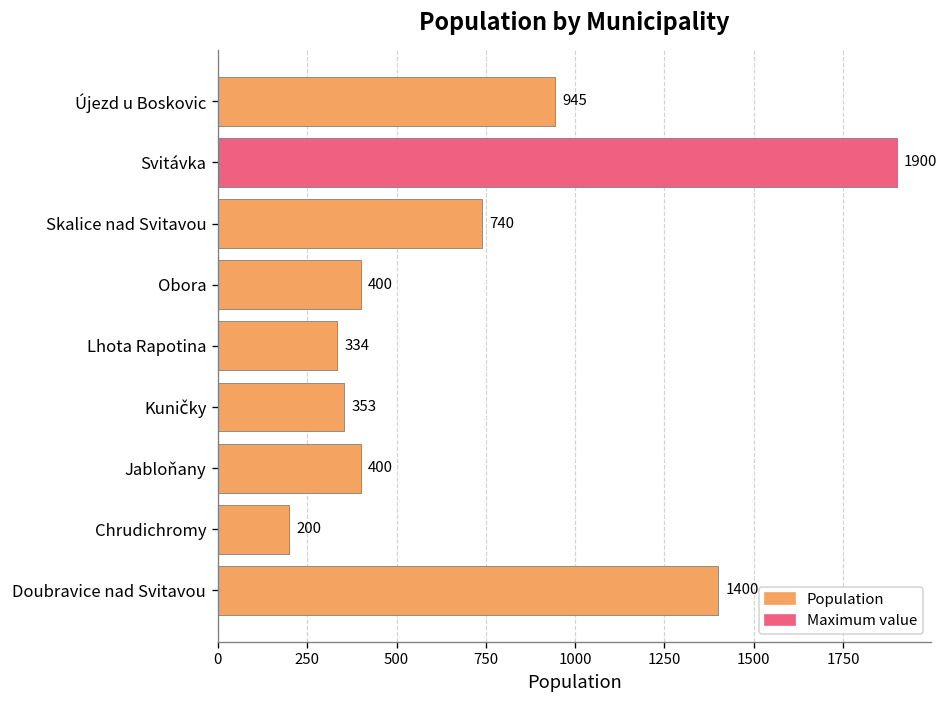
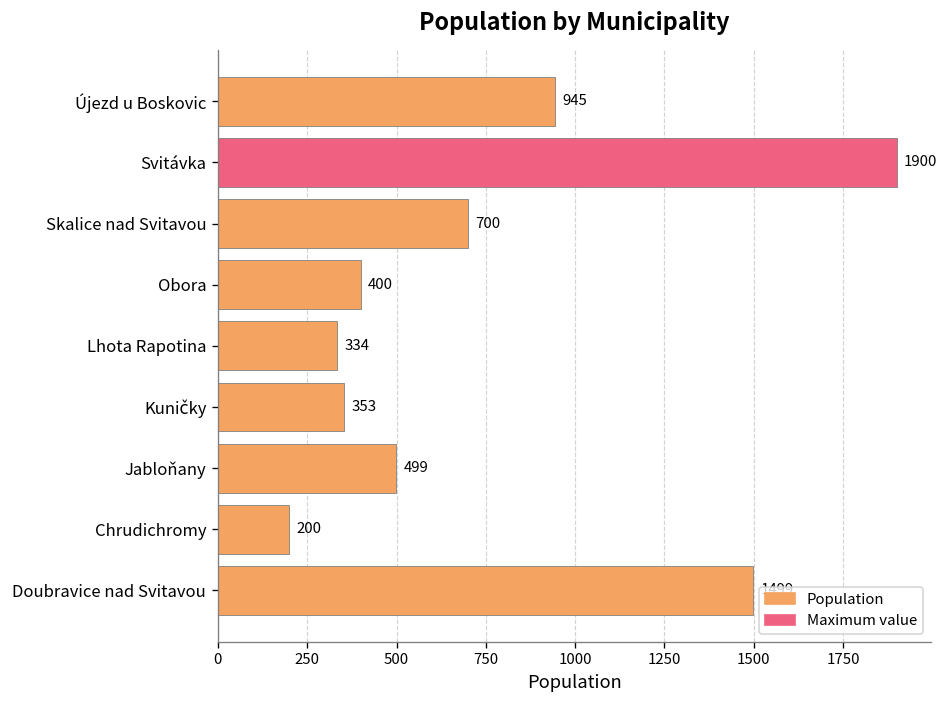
  {
    "Újezd u Boskovic": 945,
    "Svitávka": 1900,
-   "Skalice nad Svitavou": 740,
+   "Skalice nad Svitavou": 700,
    "Obora": 400,
    "Lhota Rapotina": 334,
    "Kuničky": 353,
-   "Jabloňany": 400,
+   "Jabloňany": 499,
    "Chrudichromy": 200,
-   "Doubravice nad Svitavou": 1400
+   "Doubravice nad Svitavou": 1500
  }
